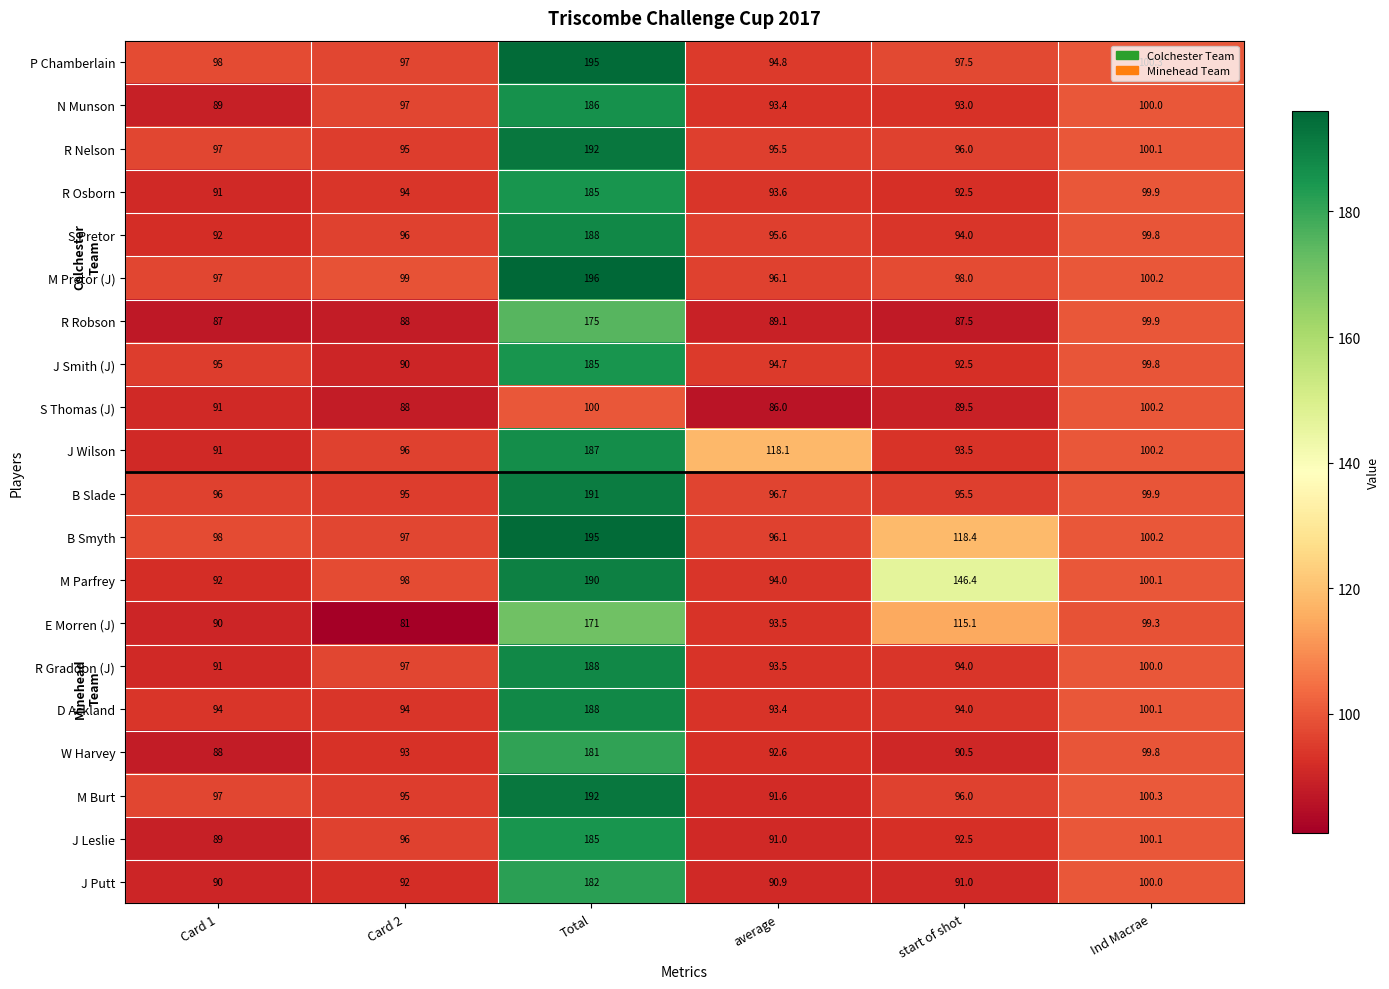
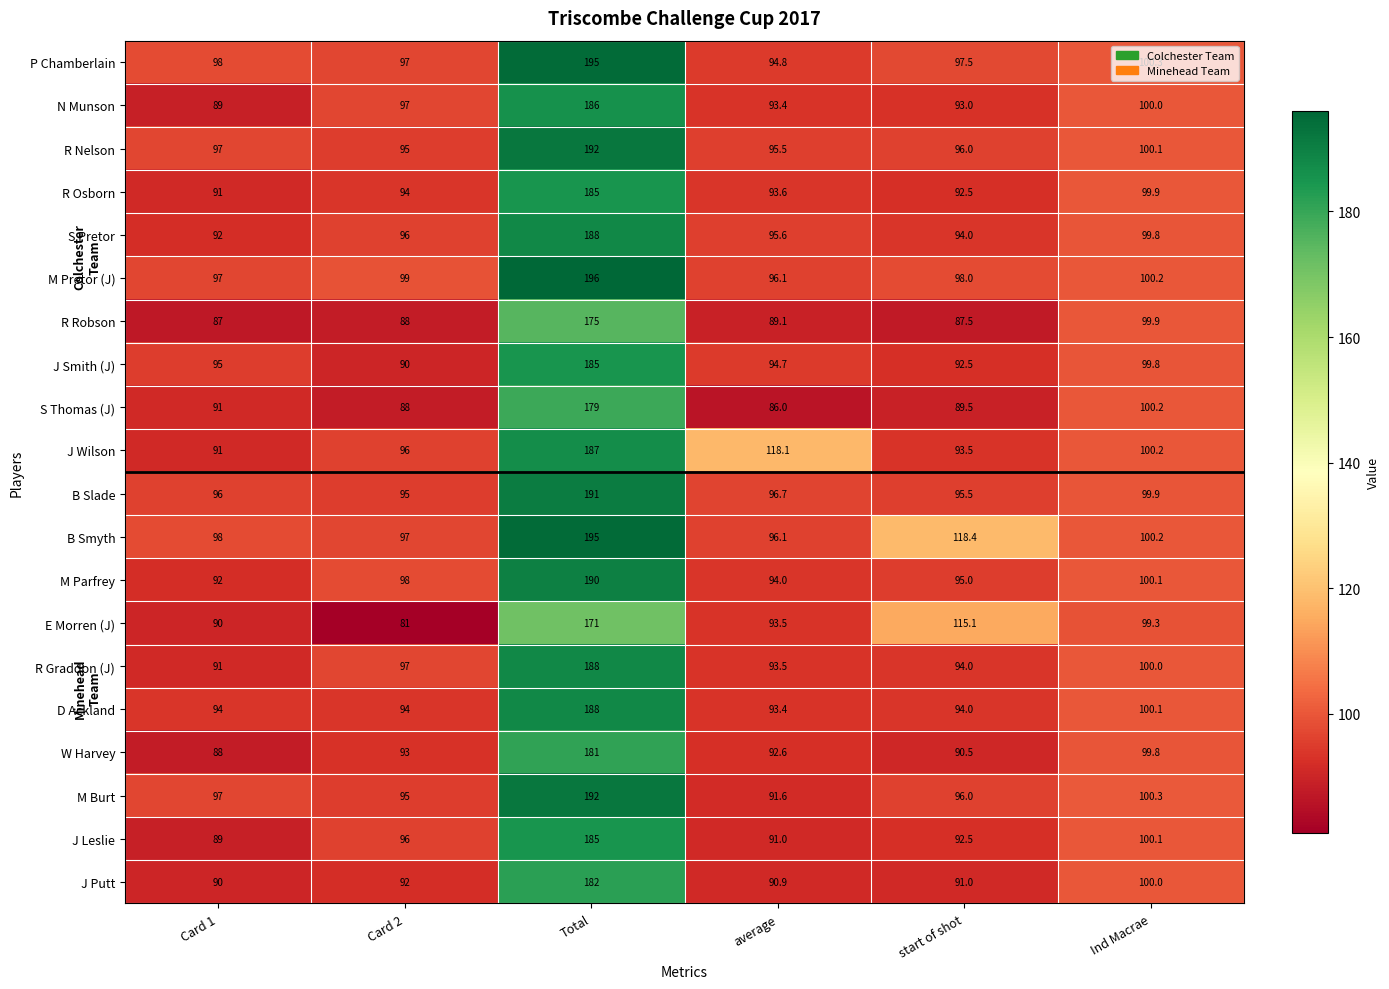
  {
    "P Chamberlain": {
      "Card 1": 98,
      "Card 2": 97,
      "Total": 195,
      "average": 94.8,
      "start of shot": 97.5
    },
    "N Munson": {
      "Card 1": 89,
      "Card 2": 97,
      "Total": 186,
      "average": 93.4,
      "start of shot": 93.0,
      "Ind Macrae": 100.0
    },
    "R Nelson": {
      "Card 1": 97,
      "Card 2": 95,
      "Total": 192,
      "average": 95.5,
      "start of shot": 96.0,
      "Ind Macrae": 100.1
    },
    "R Osborn": {
      "Card 1": 91,
      "Card 2": 94,
      "Total": 185,
      "average": 93.6,
      "start of shot": 92.5,
      "Ind Macrae": 99.9
    },
    "S Pretor": {
      "Card 1": 92,
      "Card 2": 96,
      "Total": 188,
      "average": 95.6,
      "start of shot": 94.0,
      "Ind Macrae": 99.8
    },
    "M Pretor (J)": {
      "Card 1": 97,
      "Card 2": 99,
      "Total": 196,
      "average": 96.1,
      "start of shot": 98.0,
      "Ind Macrae": 100.2
    },
    "R Robson": {
      "Card 1": 87,
      "Card 2": 88,
      "Total": 175,
      "average": 89.1,
      "start of shot": 87.5,
      "Ind Macrae": 99.9
    },
    "J Smith (J)": {
      "Card 1": 95,
      "Card 2": 90,
      "Total": 185,
      "average": 94.7,
      "start of shot": 92.5,
      "Ind Macrae": 99.8
    },
    "S Thomas (J)": {
      "Card 1": 91,
      "Card 2": 88,
-     "Total": 100,
+     "Total": 179,
      "average": 86.0,
      "start of shot": 89.5,
      "Ind Macrae": 100.2
    },
    "J Wilson": {
      "Card 1": 91,
      "Card 2": 96,
      "Total": 187,
      "average": 118.1,
      "start of shot": 93.5,
      "Ind Macrae": 100.2
    },
    "B Slade": {
      "Card 1": 96,
      "Card 2": 95,
      "Total": 191,
      "average": 96.7,
      "start of shot": 95.5,
      "Ind Macrae": 99.9
    },
    "B Smyth": {
      "Card 1": 98,
      "Card 2": 97,
      "Total": 195,
      "average": 96.1,
      "start of shot": 118.4,
      "Ind Macrae": 100.2
    },
    "M Parfrey": {
      "Card 1": 92,
      "Card 2": 98,
      "Total": 190,
      "average": 94.0,
-     "start of shot": 146.4,
+     "start of shot": 95.0,
      "Ind Macrae": 100.1
    },
    "E Morren (J)": {
      "Card 1": 90,
      "Card 2": 81,
      "Total": 171,
      "average": 93.5,
      "start of shot": 115.1,
      "Ind Macrae": 99.3
    },
    "R Graddon (J)": {
      "Card 1": 91,
      "Card 2": 97,
      "Total": 188,
      "average": 93.5,
      "start of shot": 94.0,
      "Ind Macrae": 100.0
    },
    "D Ackland": {
      "Card 1": 94,
      "Card 2": 94,
      "Total": 188,
      "average": 93.4,
      "start of shot": 94.0,
      "Ind Macrae": 100.1
    },
    "W Harvey": {
      "Card 1": 88,
      "Card 2": 93,
      "Total": 181,
      "average": 92.6,
      "start of shot": 90.5,
      "Ind Macrae": 99.8
    },
    "M Burt": {
      "Card 1": 97,
      "Card 2": 95,
      "Total": 192,
      "average": 91.6,
      "start of shot": 96.0,
      "Ind Macrae": 100.3
    },
    "J Leslie": {
      "Card 1": 89,
      "Card 2": 96,
      "Total": 185,
      "average": 91.0,
      "start of shot": 92.5,
      "Ind Macrae": 100.1
    },
    "J Putt": {
      "Card 1": 90,
      "Card 2": 92,
      "Total": 182,
      "average": 90.9,
      "start of shot": 91.0,
      "Ind Macrae": 100.0
    }
  }
